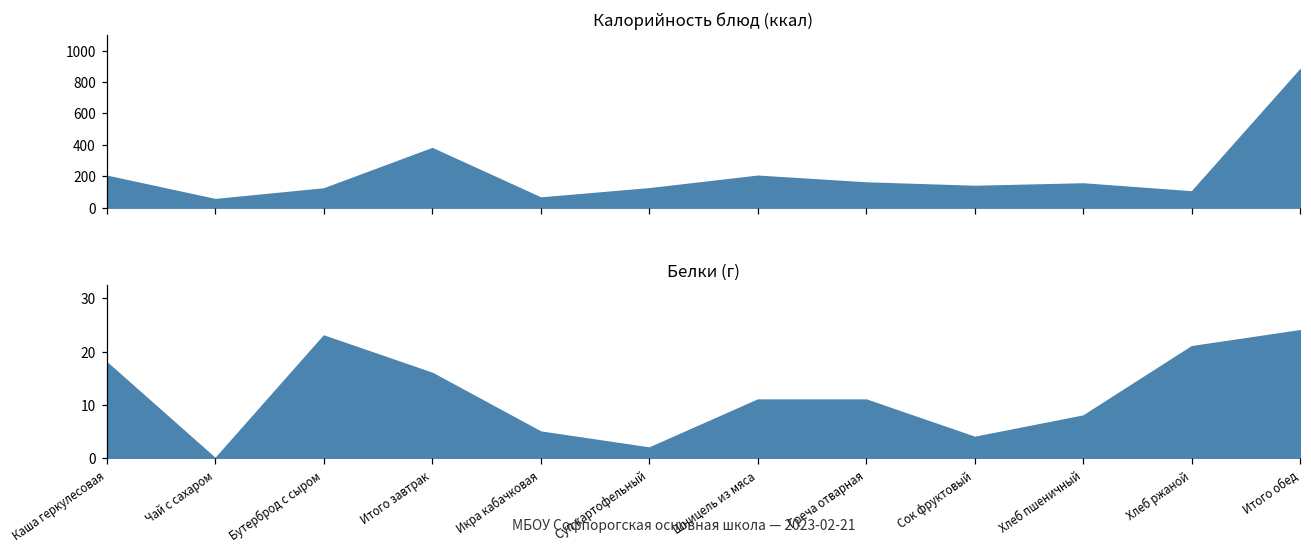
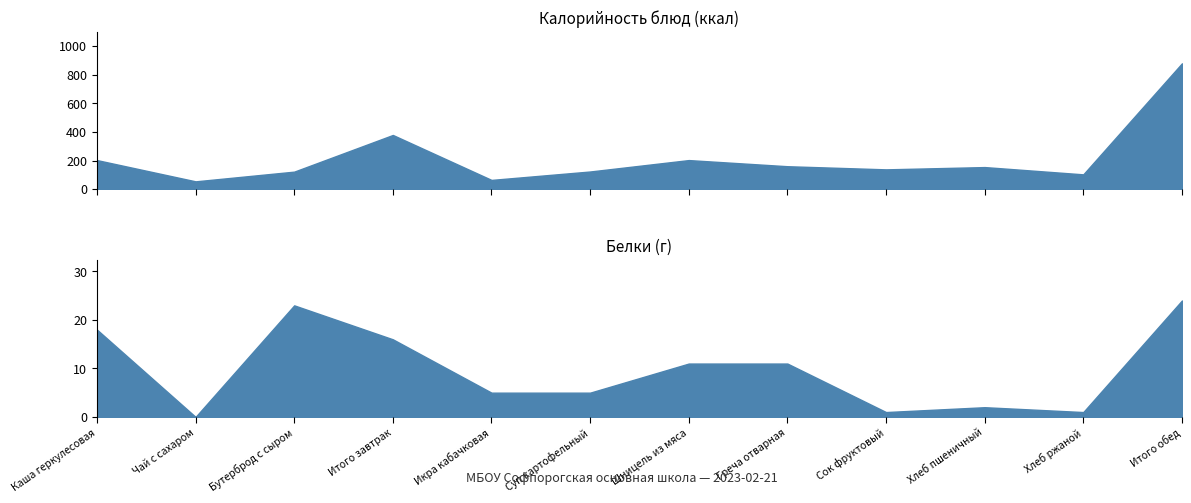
  {
    "Белки (г)": {
      "Каша геркулесовая": 18,
      "Чай с сахаром": 0,
      "Бутерброд с сыром": 23,
      "Итого завтрак": 16,
      "Икра кабачковая": 5,
-     "Суп картофельный": 2,
+     "Суп картофельный": 5,
      "Шницель из мяса": 11,
      "Греча отварная": 11,
-     "Сок фруктовый": 4,
-     "Хлеб пшеничный": 8,
-     "Хлеб ржаной": 21,
+     "Сок фруктовый": 1,
+     "Хлеб пшеничный": 2,
+     "Хлеб ржаной": 1,
      "Итого обед": 24
    }
  }
